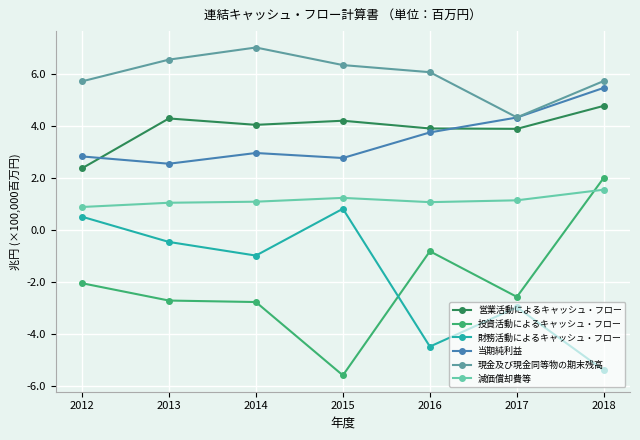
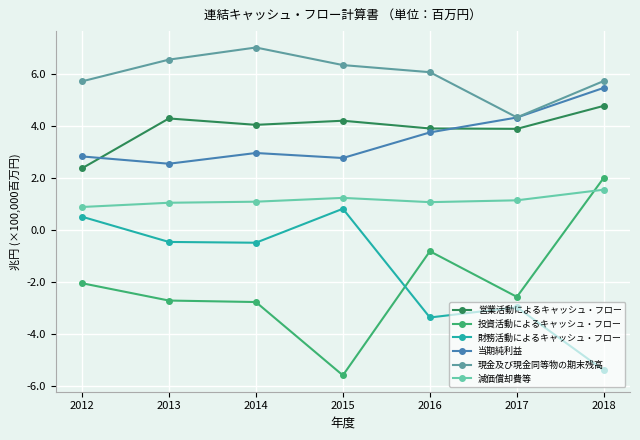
  {
    "財務活動によるキャッシュ・フロー": {
      "2012": 0.5,
      "2013": -0.5,
-     "2014": -1.0,
+     "2014": -0.5,
      "2015": 0.8,
-     "2016": -4.5
+     "2016": -3.4
    }
  }
